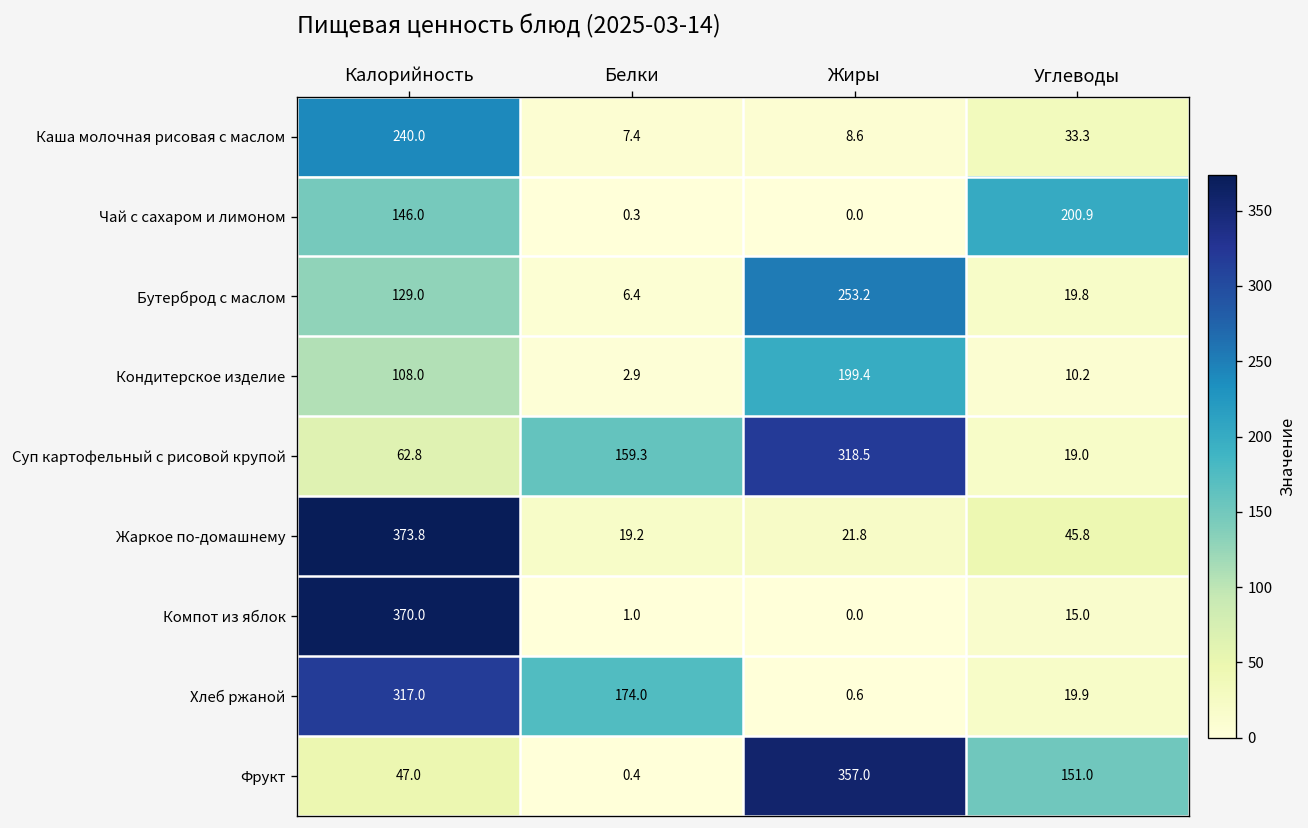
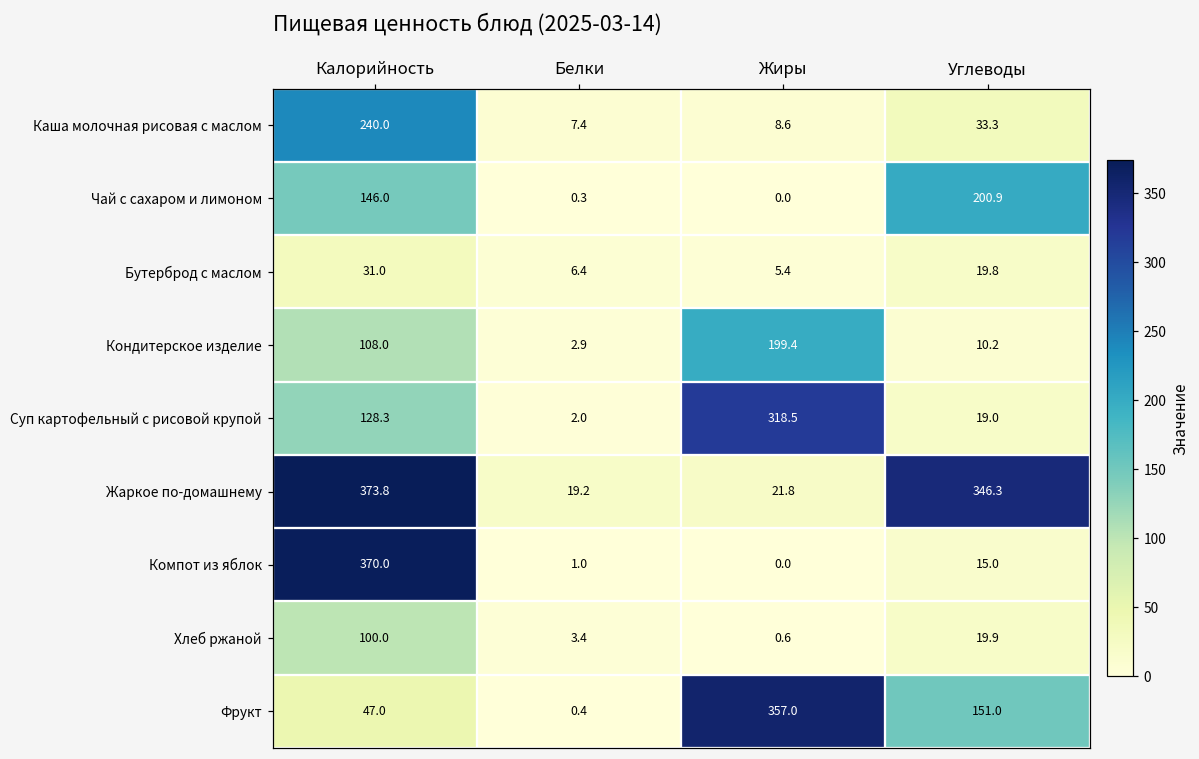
  {
    "Каша молочная рисовая с маслом": {
      "Калорийность": 240.0,
      "Белки": 7.4,
      "Жиры": 8.6,
      "Углеводы": 33.3
    },
    "Чай с сахаром и лимоном": {
      "Калорийность": 146.0,
      "Белки": 0.3,
      "Жиры": 0.0,
      "Углеводы": 200.9
    },
    "Бутерброд с маслом": {
-     "Калорийность": 129.0,
+     "Калорийность": 31.0,
      "Белки": 6.4,
-     "Жиры": 253.2,
+     "Жиры": 5.4,
      "Углеводы": 19.8
    },
    "Кондитерское изделие": {
      "Калорийность": 108.0,
      "Белки": 2.9,
      "Жиры": 199.4,
      "Углеводы": 10.2
    },
    "Суп картофельный с рисовой крупой": {
-     "Калорийность": 62.8,
-     "Белки": 159.3,
+     "Калорийность": 128.3,
+     "Белки": 2.0,
      "Жиры": 318.5,
      "Углеводы": 19.0
    },
    "Жаркое по-домашнему": {
      "Калорийность": 373.8,
      "Белки": 19.2,
      "Жиры": 21.8,
-     "Углеводы": 45.8
+     "Углеводы": 346.3
    },
    "Компот из яблок": {
      "Калорийность": 370.0,
      "Белки": 1.0,
      "Жиры": 0.0,
      "Углеводы": 15.0
    },
    "Хлеб ржаной": {
-     "Калорийность": 317.0,
-     "Белки": 174.0,
+     "Калорийность": 100.0,
+     "Белки": 3.4,
      "Жиры": 0.6,
      "Углеводы": 19.9
    },
    "Фрукт": {
      "Калорийность": 47.0,
      "Белки": 0.4,
      "Жиры": 357.0,
      "Углеводы": 151.0
    }
  }
